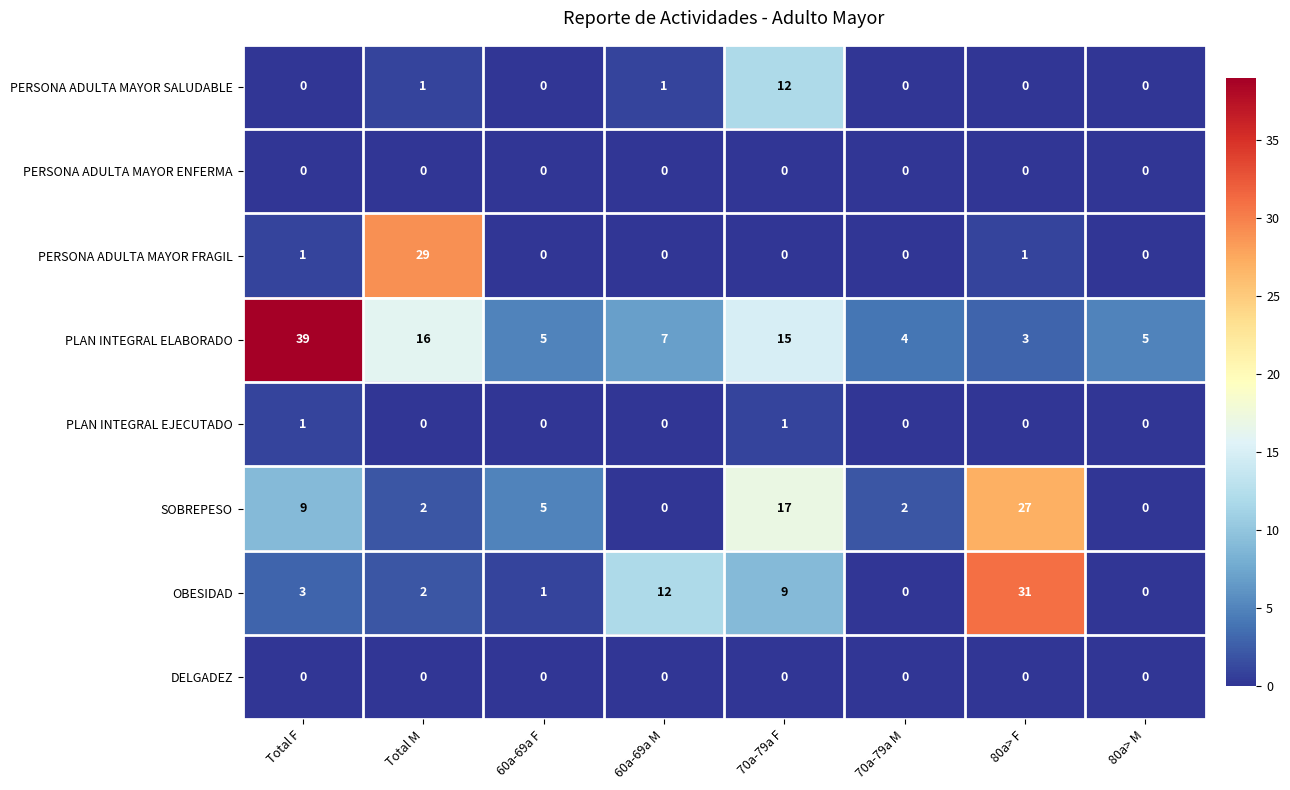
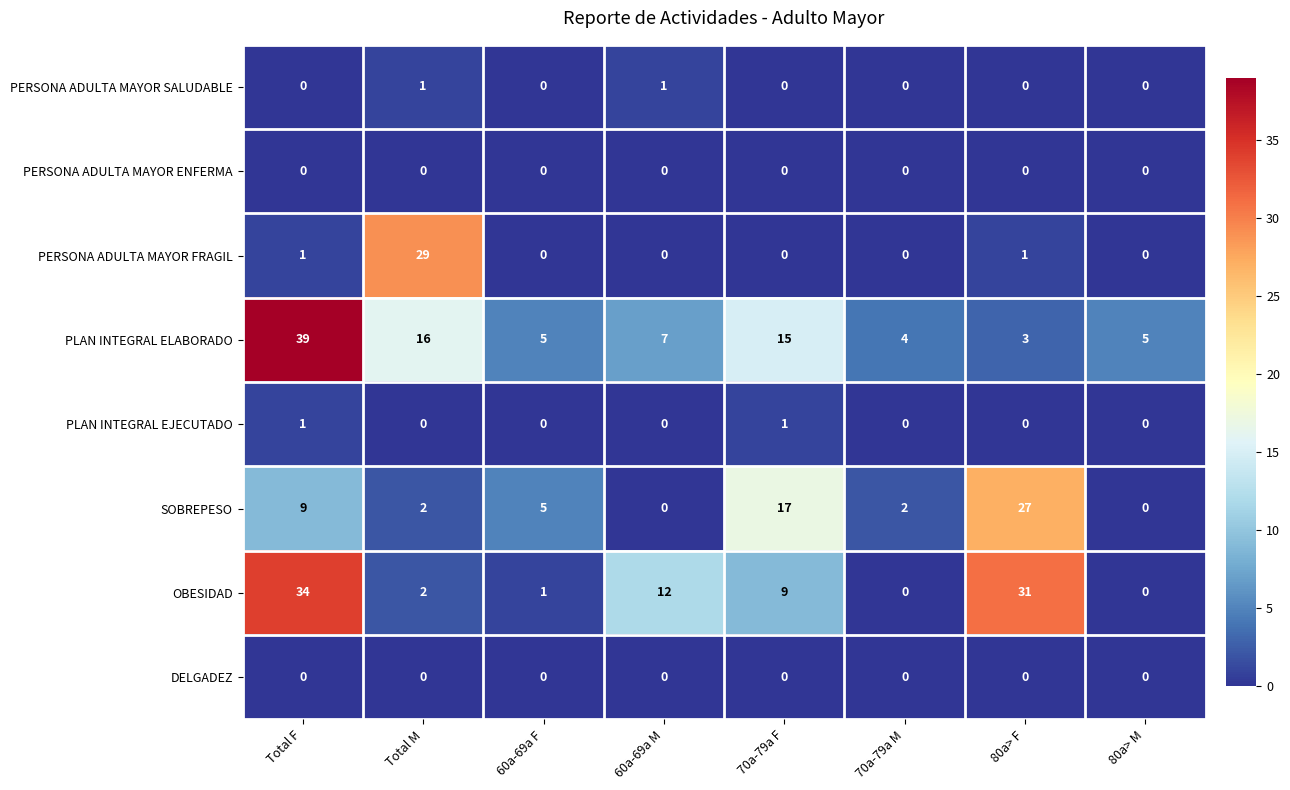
  {
    "PERSONA ADULTA MAYOR SALUDABLE": {
      "Total F": 0,
      "Total M": 1,
      "60a-69a F": 0,
      "60a-69a M": 1,
-     "70a-79a F": 12,
+     "70a-79a F": 0,
      "70a-79a M": 0,
      "80a> F": 0,
      "80a> M": 0
    },
    "PERSONA ADULTA MAYOR ENFERMA": {
      "Total F": 0,
      "Total M": 0,
      "60a-69a F": 0,
      "60a-69a M": 0,
      "70a-79a F": 0,
      "70a-79a M": 0,
      "80a> F": 0,
      "80a> M": 0
    },
    "PERSONA ADULTA MAYOR FRAGIL": {
      "Total F": 1,
      "Total M": 29,
      "60a-69a F": 0,
      "60a-69a M": 0,
      "70a-79a F": 0,
      "70a-79a M": 0,
      "80a> F": 1,
      "80a> M": 0
    },
    "PLAN INTEGRAL ELABORADO": {
      "Total F": 39,
      "Total M": 16,
      "60a-69a F": 5,
      "60a-69a M": 7,
      "70a-79a F": 15,
      "70a-79a M": 4,
      "80a> F": 3,
      "80a> M": 5
    },
    "PLAN INTEGRAL EJECUTADO": {
      "Total F": 1,
      "Total M": 0,
      "60a-69a F": 0,
      "60a-69a M": 0,
      "70a-79a F": 1,
      "70a-79a M": 0,
      "80a> F": 0,
      "80a> M": 0
    },
    "SOBREPESO": {
      "Total F": 9,
      "Total M": 2,
      "60a-69a F": 5,
      "60a-69a M": 0,
      "70a-79a F": 17,
      "70a-79a M": 2,
      "80a> F": 27,
      "80a> M": 0
    },
    "OBESIDAD": {
-     "Total F": 3,
+     "Total F": 34,
      "Total M": 2,
      "60a-69a F": 1,
      "60a-69a M": 12,
      "70a-79a F": 9,
      "70a-79a M": 0,
      "80a> F": 31,
      "80a> M": 0
    },
    "DELGADEZ": {
      "Total F": 0,
      "Total M": 0,
      "60a-69a F": 0,
      "60a-69a M": 0,
      "70a-79a F": 0,
      "70a-79a M": 0,
      "80a> F": 0,
      "80a> M": 0
    }
  }
